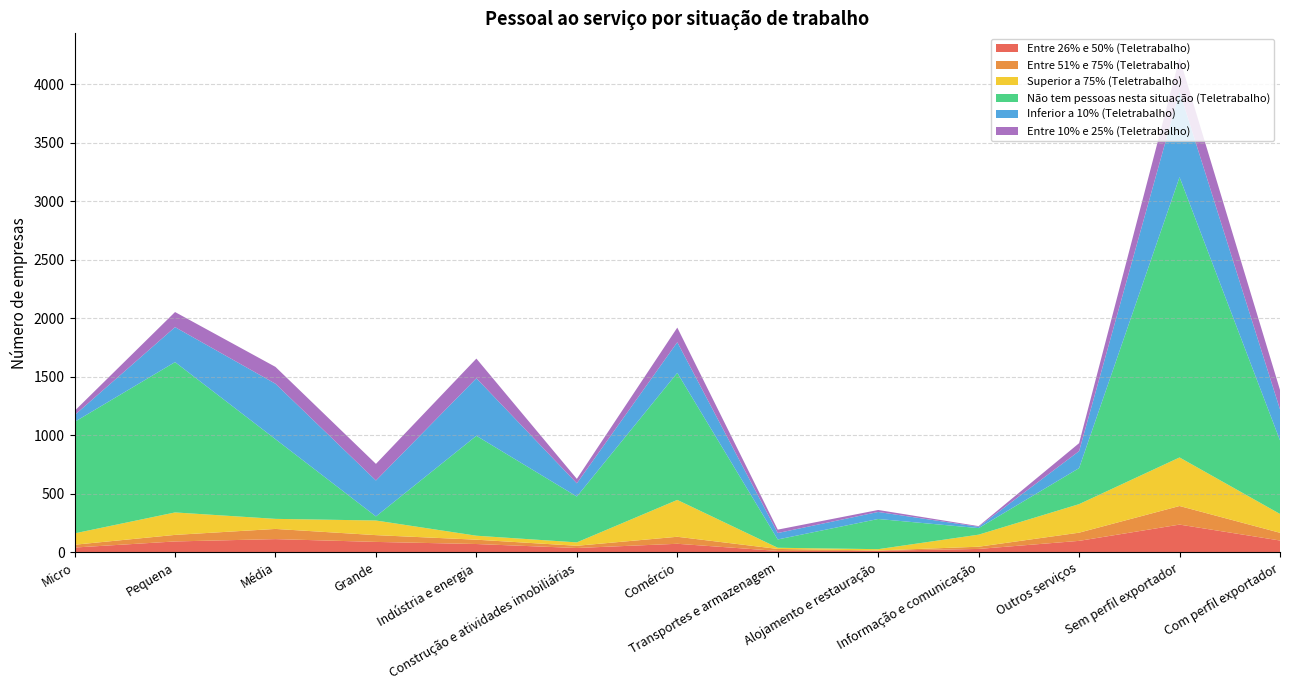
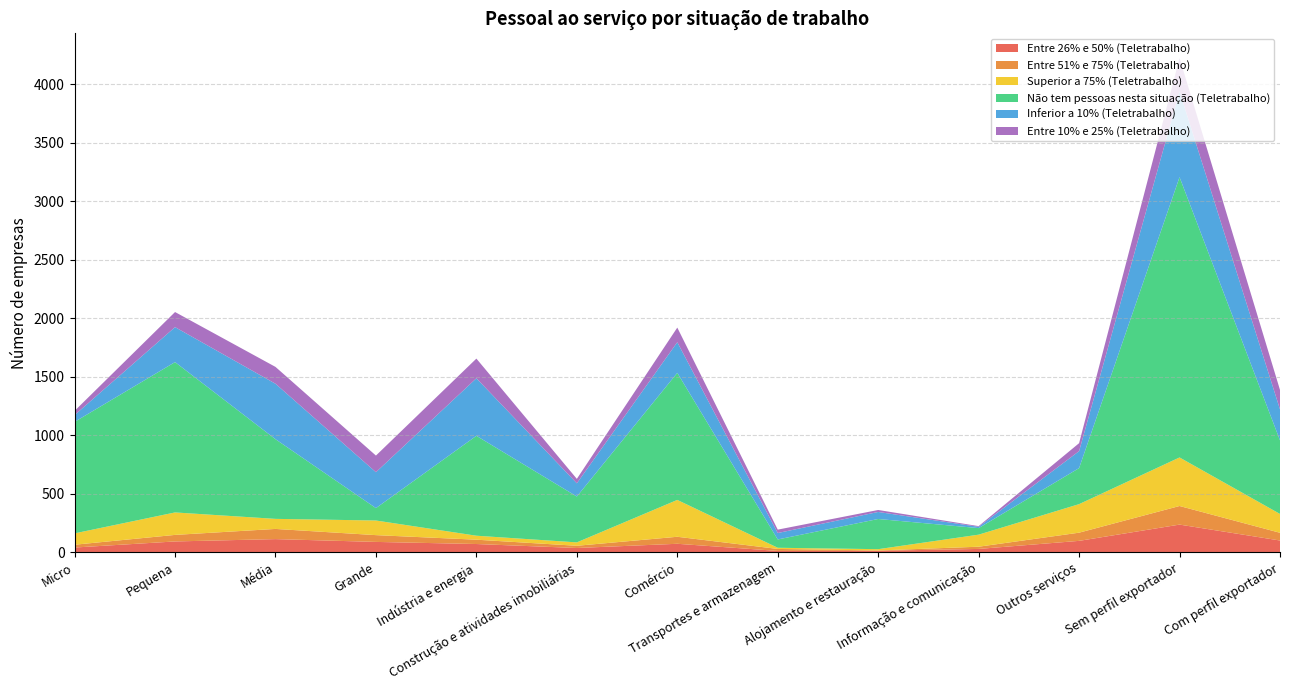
  {
    "Superior a 75% (Teletrabalho)": {
      "Micro": 100,
      "Pequena": 190,
      "Média": 90,
      "Grande": 130,
      "Indústria e energia": 30,
      "Construção e atividades imobiliárias": 30,
      "Comércio": 320,
      "Informação e comunicação": 100,
      "Outros serviços": 240,
      "Sem perfil exportador": 420,
      "Com perfil exportador": 160
    },
    "Não tem pessoas nesta situação (Teletrabalho)": {
      "Micro": 950,
      "Pequena": 1290,
      "Média": 680,
-     "Grande": 40,
+     "Grande": 110,
      "Indústria e energia": 850,
      "Construção e atividades imobiliárias": 390,
      "Comércio": 1090,
      "Transportes e armazenagem": 70,
      "Alojamento e restauração": 260,
      "Outros serviços": 310,
      "Sem perfil exportador": 2400,
      "Com perfil exportador": 630
    },
    "Inferior a 10% (Teletrabalho)": {
      "Micro": 60,
      "Pequena": 300,
      "Média": 470,
      "Grande": 310,
      "Indústria e energia": 490,
      "Construção e atividades imobiliárias": 110,
      "Comércio": 260,
      "Transportes e armazenagem": 60,
      "Outros serviços": 150,
      "Com perfil exportador": 270
    },
    "Entre 10% e 25% (Teletrabalho)": {
      "Micro": 40,
      "Pequena": 130,
      "Média": 140,
      "Grande": 140,
      "Indústria e energia": 170,
      "Construção e atividades imobiliárias": 40,
      "Comércio": 130,
      "Transportes e armazenagem": 30,
      "Outros serviços": 70,
      "Com perfil exportador": 170
    }
  }
